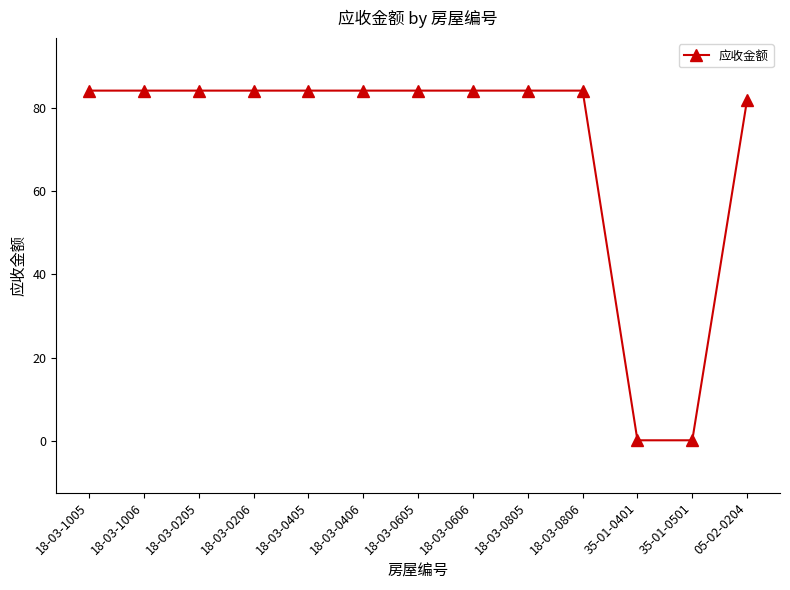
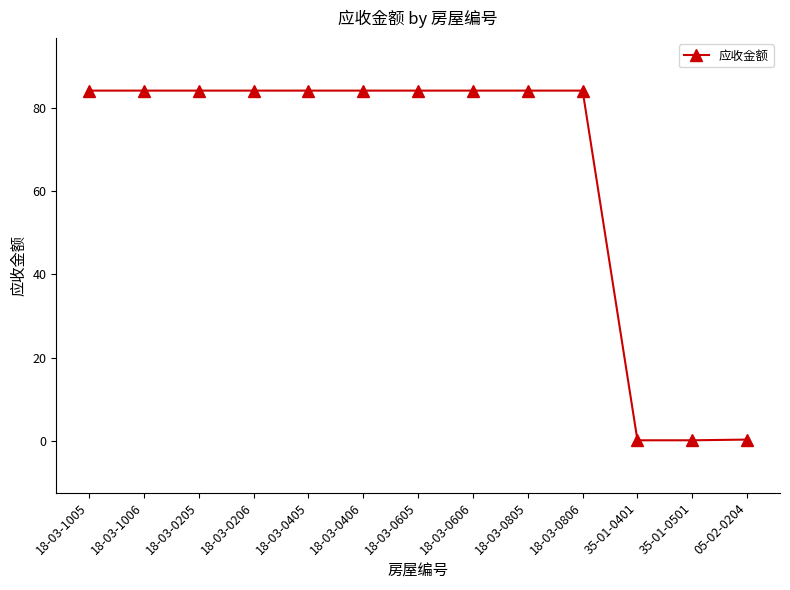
  {
    "18-03-1005": 84,
    "18-03-1006": 84,
    "18-03-0205": 84,
    "18-03-0206": 84,
    "18-03-0405": 84,
    "18-03-0406": 84,
    "18-03-0605": 84,
    "18-03-0606": 84,
    "18-03-0805": 84,
    "18-03-0806": 84,
    "35-01-0401": 0,
    "35-01-0501": 0,
-   "05-02-0204": 82
+   "05-02-0204": 0
  }
